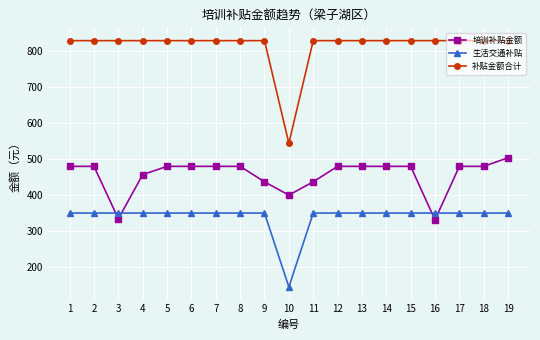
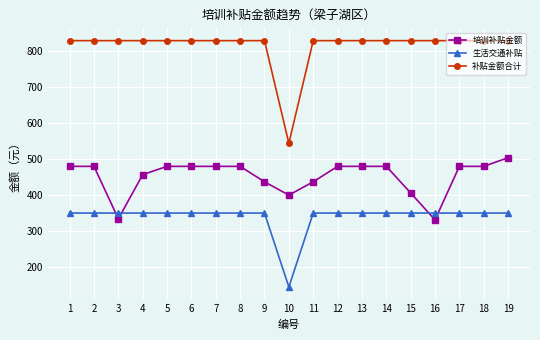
  {
    "培训补贴金额": {
      "1": 480,
      "2": 480,
      "3": 330,
      "4": 460,
      "5": 480,
      "6": 480,
      "7": 480,
      "8": 480,
      "9": 440,
      "10": 400,
      "11": 440,
      "12": 480,
      "13": 480,
      "14": 480,
-     "15": 480,
+     "15": 410,
      "16": 330,
      "17": 480,
      "18": 480,
      "19": 500
    },
    "生活交通补贴": {
      "1": 350,
      "2": 350,
      "3": 350,
      "4": 350,
      "5": 350,
      "6": 350,
      "7": 350,
      "8": 350,
      "9": 350,
      "10": 140,
      "11": 350,
      "12": 350,
      "13": 350,
      "14": 350,
      "15": 350,
      "16": 350,
      "17": 350,
      "18": 350,
      "19": 350
    },
    "补贴金额合计": {
      "1": 830,
      "2": 830,
      "3": 830,
      "4": 830,
      "5": 830,
      "6": 830,
      "7": 830,
      "8": 830,
      "9": 830,
      "10": 540,
      "11": 830,
      "12": 830,
      "13": 830,
      "14": 830,
      "15": 830,
      "16": 830
    }
  }
